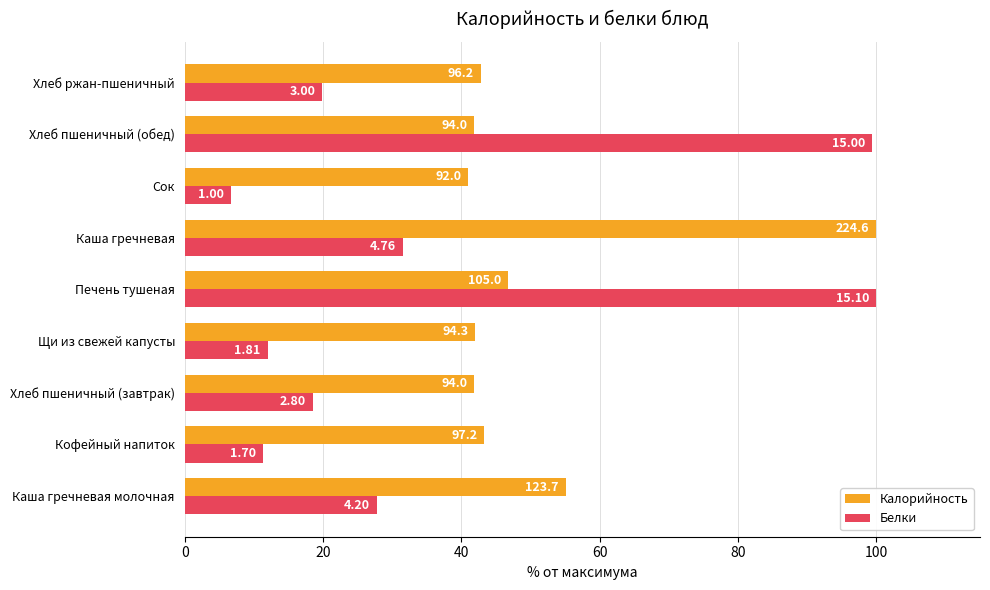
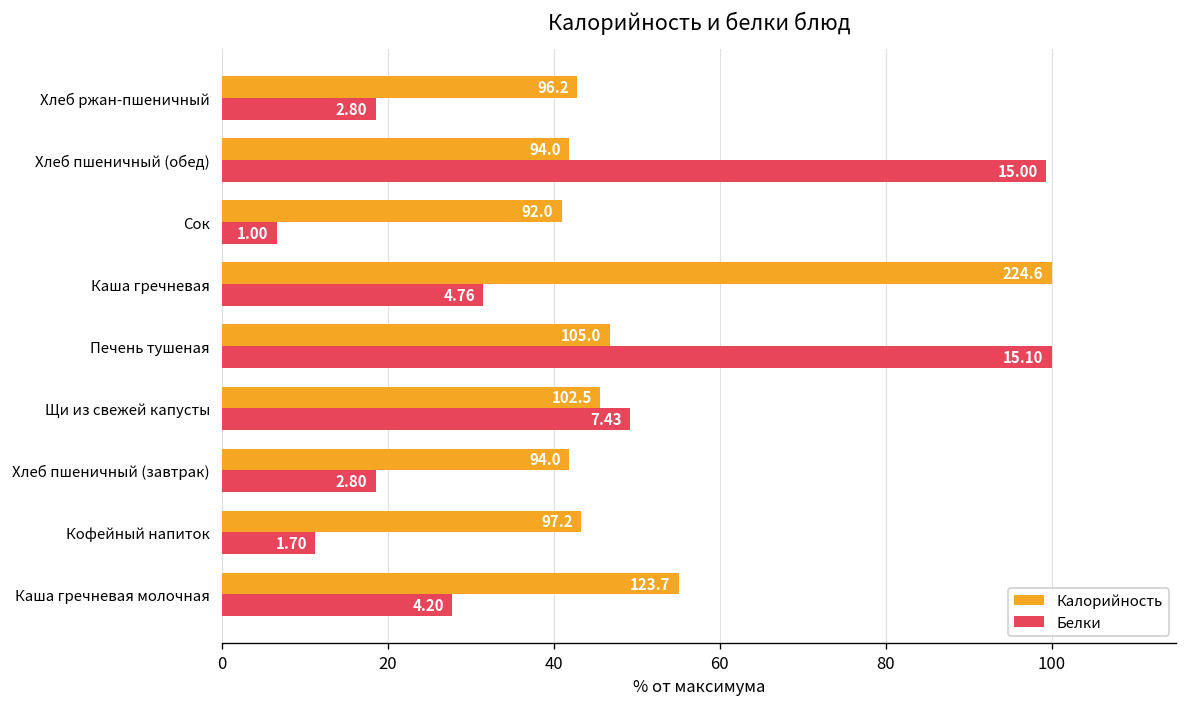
  {
    "Калорийность": {
-     "Щи из свежей капусты": 94.3
+     "Щи из свежей капусты": 102.5
    },
    "Белки": {
-     "Хлеб ржан-пшеничный": 3.00,
-     "Щи из свежей капусты": 1.81
+     "Хлеб ржан-пшеничный": 2.80,
+     "Щи из свежей капусты": 7.43
    }
  }
